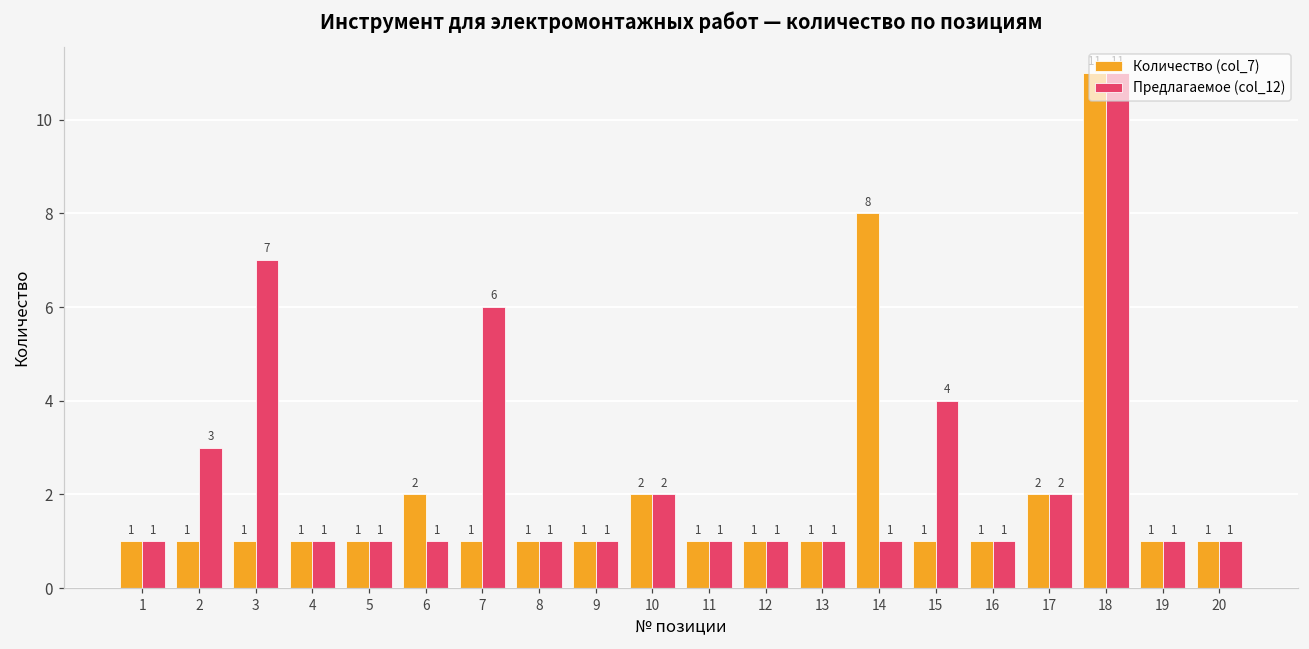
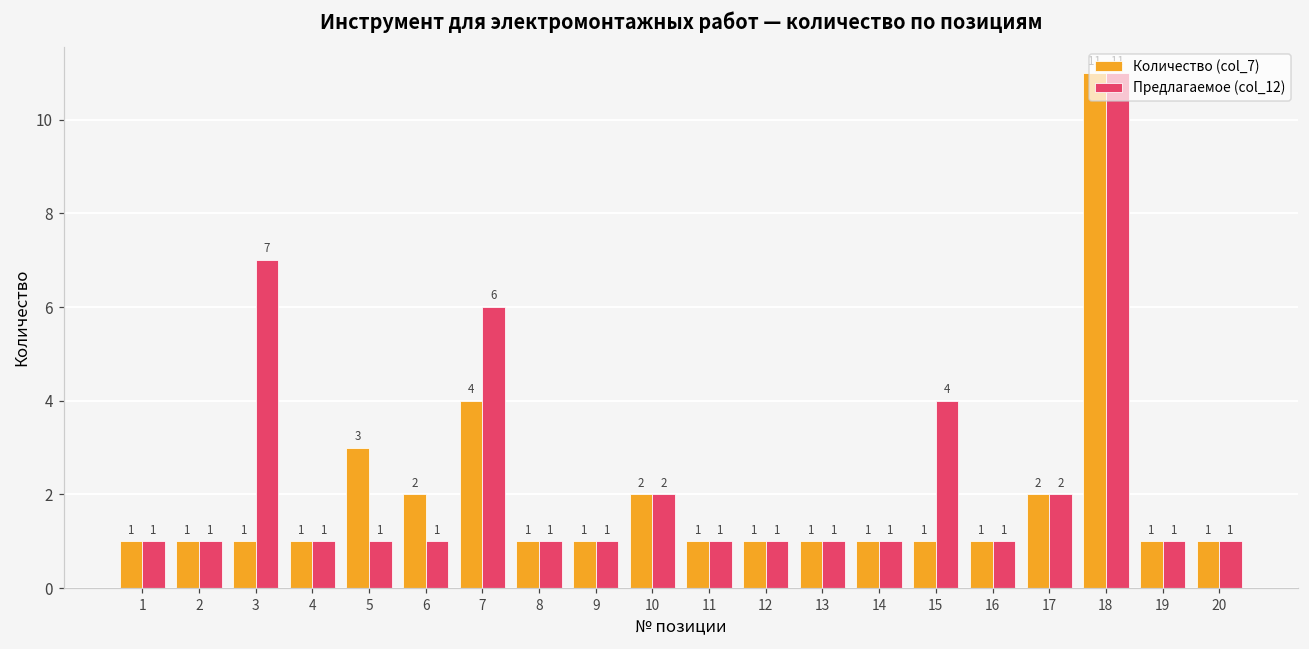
  {
    "Количество (col_7)": {
      "1": 1,
      "2": 1,
      "3": 1,
      "4": 1,
-     "5": 1,
+     "5": 3,
      "6": 2,
-     "7": 1,
+     "7": 4,
      "8": 1,
      "9": 1,
      "10": 2,
      "11": 1,
      "12": 1,
      "13": 1,
-     "14": 8,
+     "14": 1,
      "15": 1,
      "16": 1,
      "17": 2,
      "19": 1,
      "20": 1
    },
    "Предлагаемое (col_12)": {
      "1": 1,
-     "2": 3,
+     "2": 1,
      "3": 7,
      "4": 1,
      "5": 1,
      "6": 1,
      "7": 6,
      "8": 1,
      "9": 1,
      "10": 2,
      "11": 1,
      "12": 1,
      "13": 1,
      "14": 1,
      "15": 4,
      "16": 1,
      "17": 2,
      "19": 1,
      "20": 1
    }
  }
